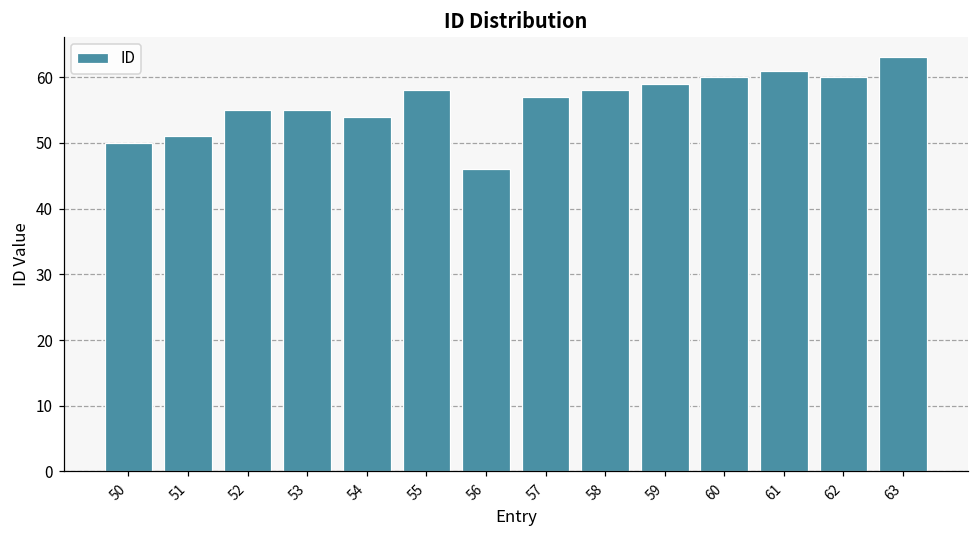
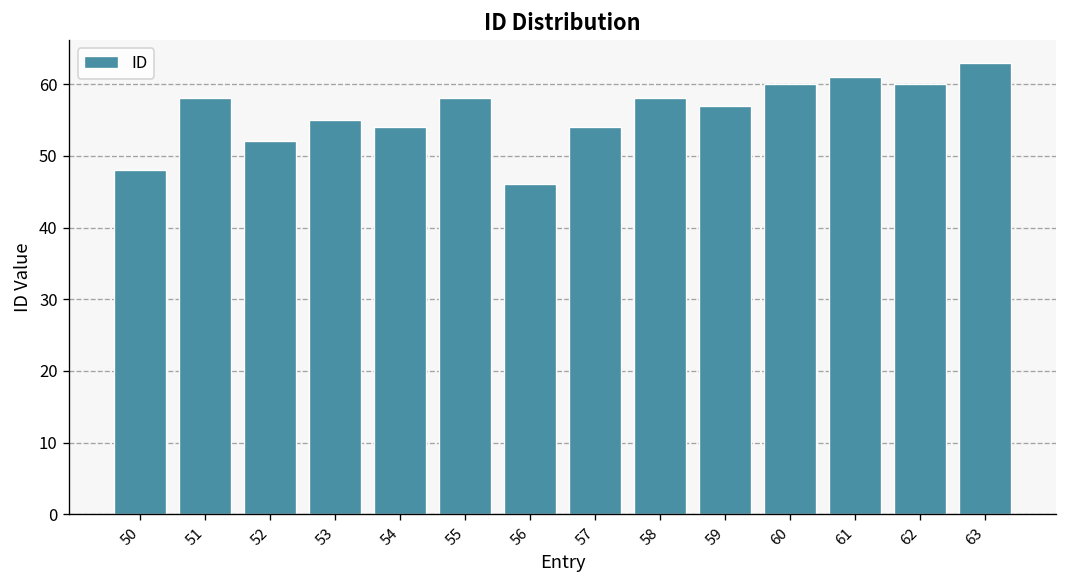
  {
-   "50": 50,
-   "51": 51,
-   "52": 55,
+   "50": 48,
+   "51": 58,
+   "52": 52,
    "53": 55,
    "54": 54,
    "55": 58,
    "56": 46,
-   "57": 57,
+   "57": 54,
    "58": 58,
-   "59": 59,
+   "59": 57,
    "60": 60,
    "61": 61,
    "62": 60,
    "63": 63
  }
